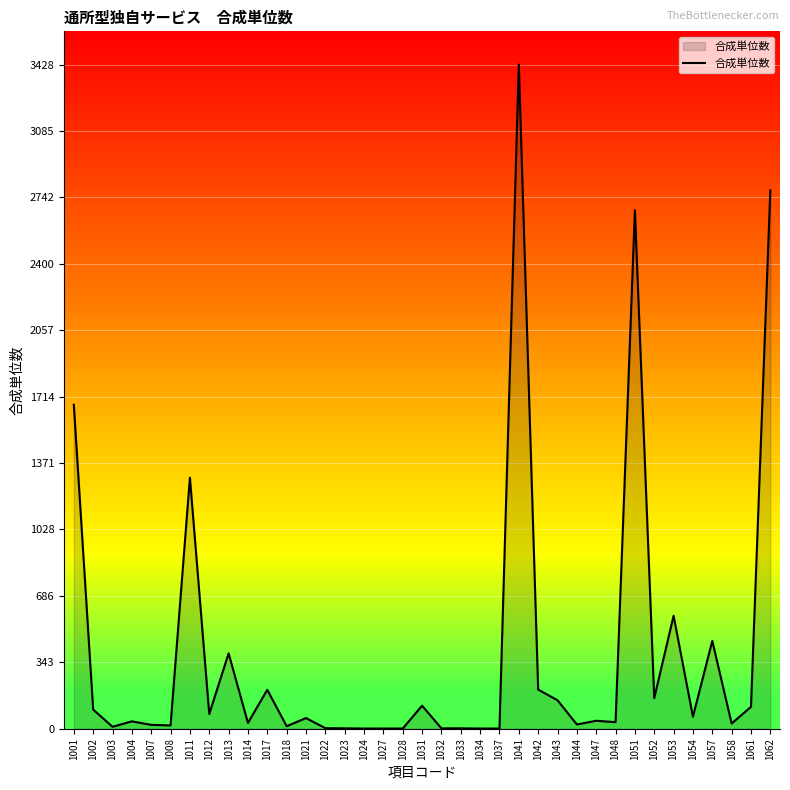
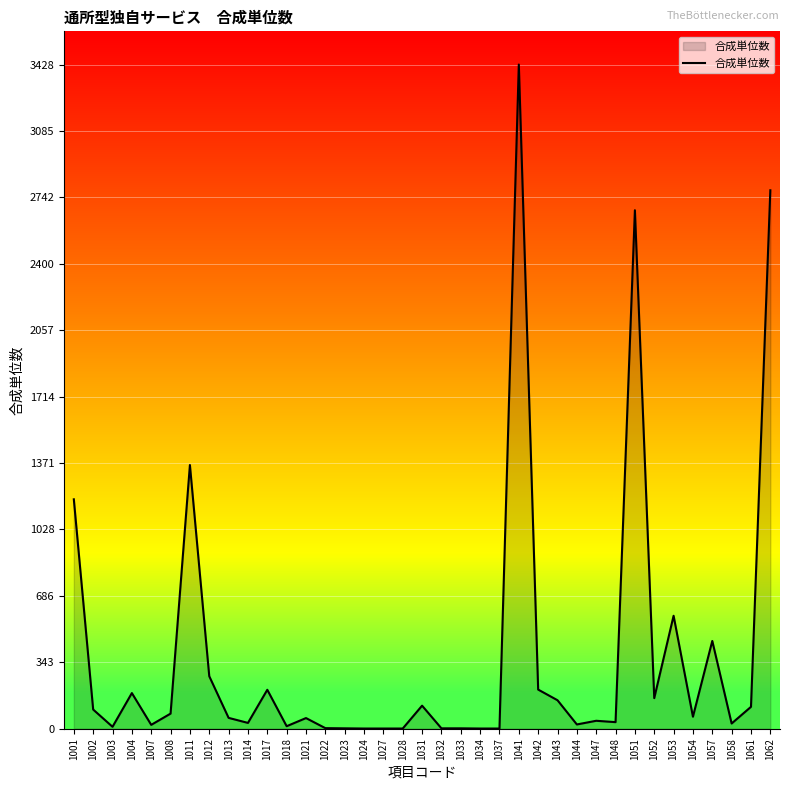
  {
-   "1001": 1670,
+   "1001": 1180,
    "1002": 100,
    "1003": 10,
-   "1004": 40,
+   "1004": 180,
    "1007": 20,
-   "1008": 20,
-   "1011": 1300,
-   "1012": 80,
-   "1013": 390,
+   "1008": 80,
+   "1011": 1360,
+   "1012": 270,
+   "1013": 60,
    "1014": 30,
    "1017": 200,
    "1018": 10,
    "1021": 60,
    "1022": 0,
    "1023": 0,
    "1024": 0,
    "1027": 0,
    "1028": 0,
    "1031": 120,
    "1032": 0,
    "1033": 0,
    "1034": 0,
    "1037": 0,
    "1041": 3430,
    "1042": 200,
    "1043": 150,
    "1044": 20,
    "1047": 40,
    "1048": 30,
    "1051": 2680,
    "1052": 160,
    "1053": 580,
    "1054": 60,
    "1057": 450,
    "1058": 30,
    "1061": 110,
    "1062": 2780
  }
